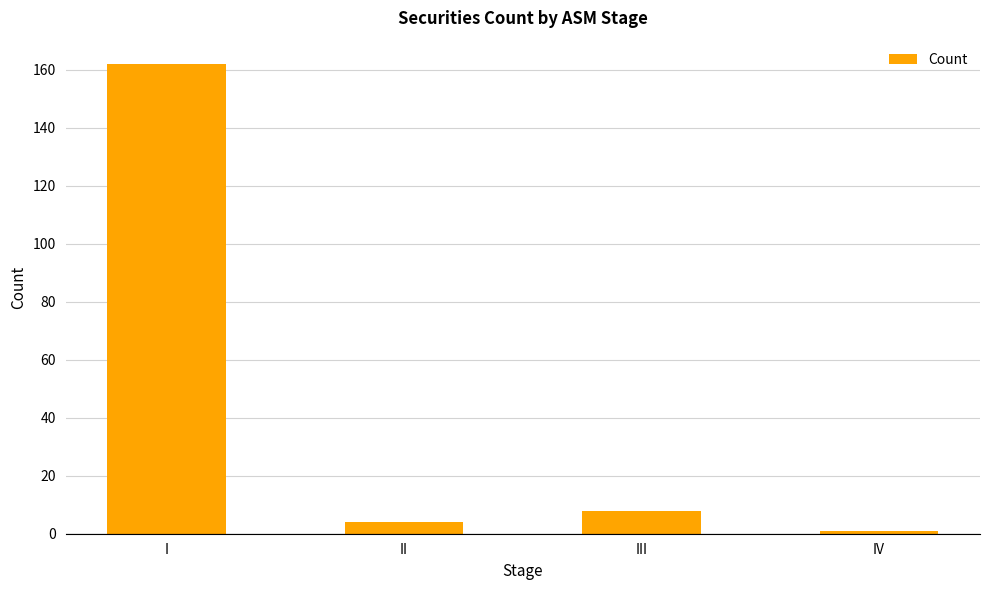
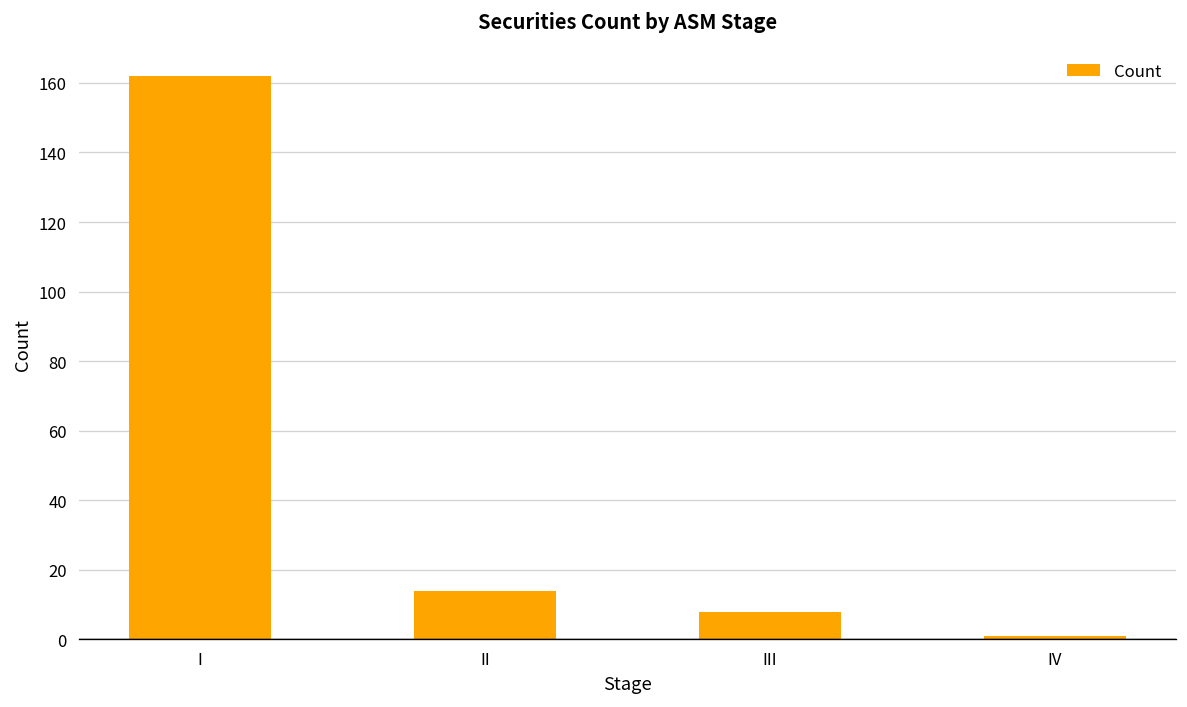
  {
    "I": 162,
-   "II": 4,
+   "II": 14,
    "III": 8,
    "IV": 1
  }
